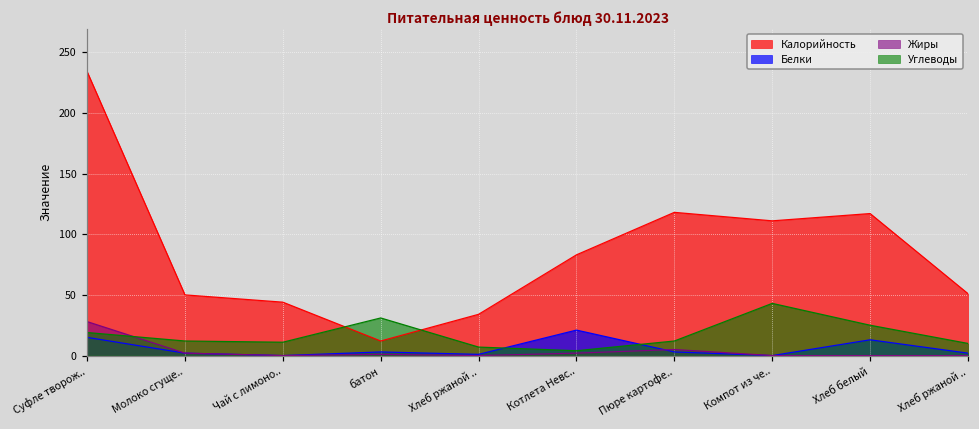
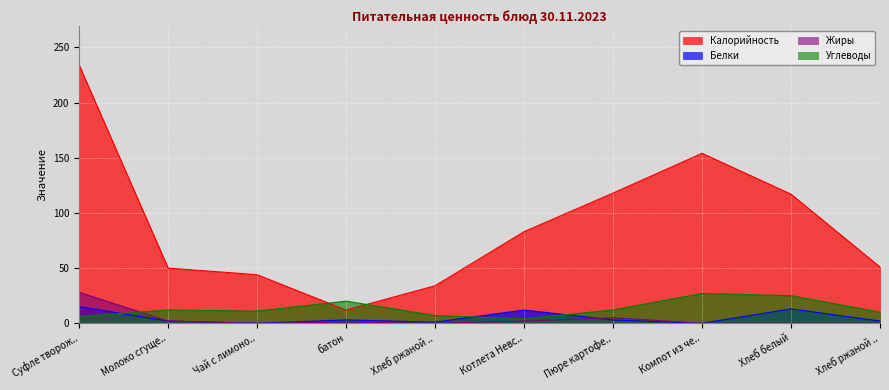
  {
    "Калорийность": {
      "Суфле творож..": 234,
      "Молоко сгуще..": 50,
      "Чай с лимоно..": 44,
      "батон": 12,
      "Котлета Невс..": 83,
      "Пюре картофе..": 118,
-     "Компот из че..": 111,
+     "Компот из че..": 154,
      "Хлеб белый": 117
    },
    "Белки": {
      "Суфле творож..": 15,
-     "Котлета Невс..": 21,
+     "Котлета Невс..": 12,
      "Хлеб белый": 13
    },
    "Жиры": {
      "Суфле творож..": 28,
      "Хлеб белый": 0
    },
    "Углеводы": {
-     "Суфле творож..": 19,
+     "Суфле творож..": 6,
      "Молоко сгуще..": 12,
      "Чай с лимоно..": 11,
-     "батон": 31,
+     "батон": 20,
      "Пюре картофе..": 12,
-     "Компот из че..": 43,
+     "Компот из че..": 27,
      "Хлеб белый": 25
    }
  }
